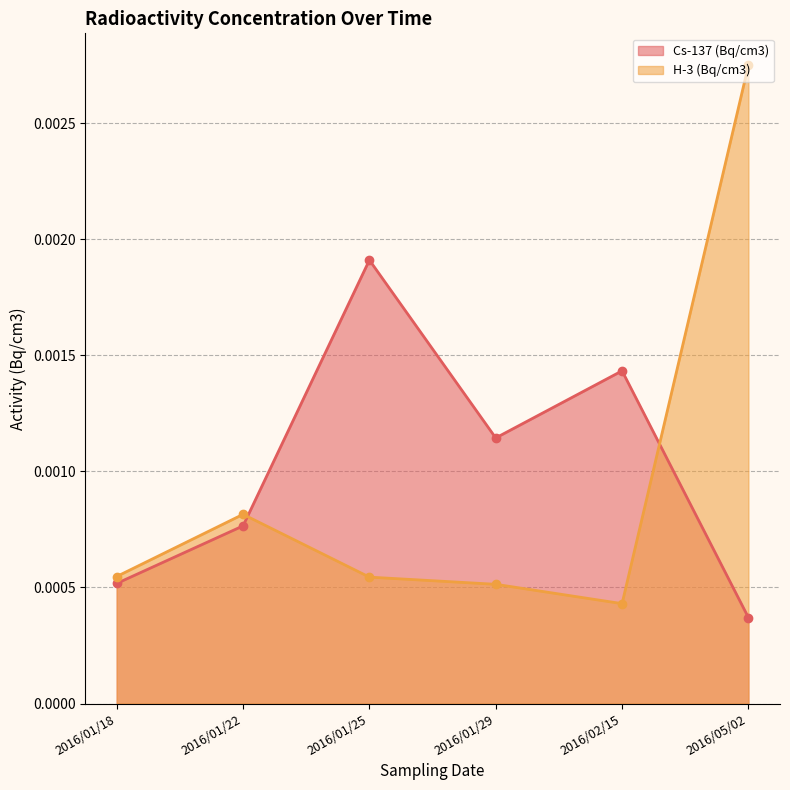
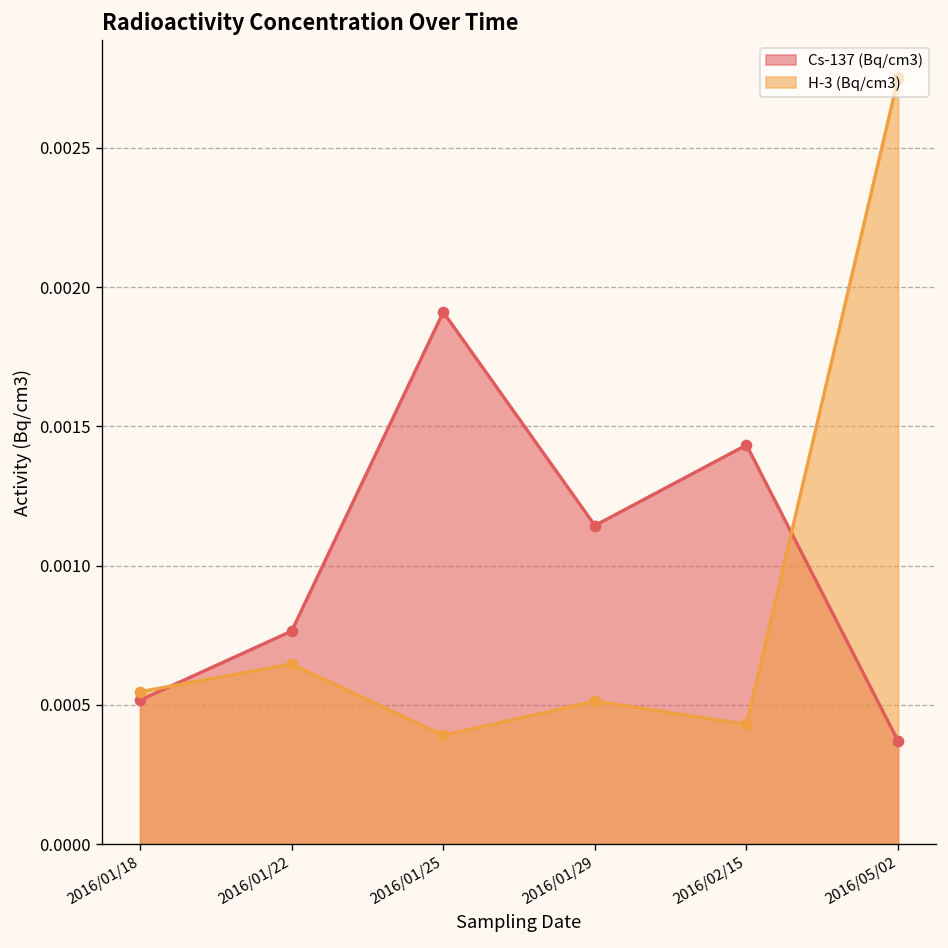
  {
    "Cs-137 (Bq/cm3)": {
      "2016/01/18": 0.00052,
      "2016/01/22": 0.00077,
      "2016/01/25": 0.00191,
      "2016/01/29": 0.00114,
      "2016/02/15": 0.00143,
      "2016/05/02": 0.00037
    },
    "H-3 (Bq/cm3)": {
      "2016/01/18": 0.00055,
-     "2016/01/22": 0.00082,
-     "2016/01/25": 0.00054,
+     "2016/01/22": 0.00065,
+     "2016/01/25": 0.00039,
      "2016/01/29": 0.00051,
      "2016/02/15": 0.00043
    }
  }
